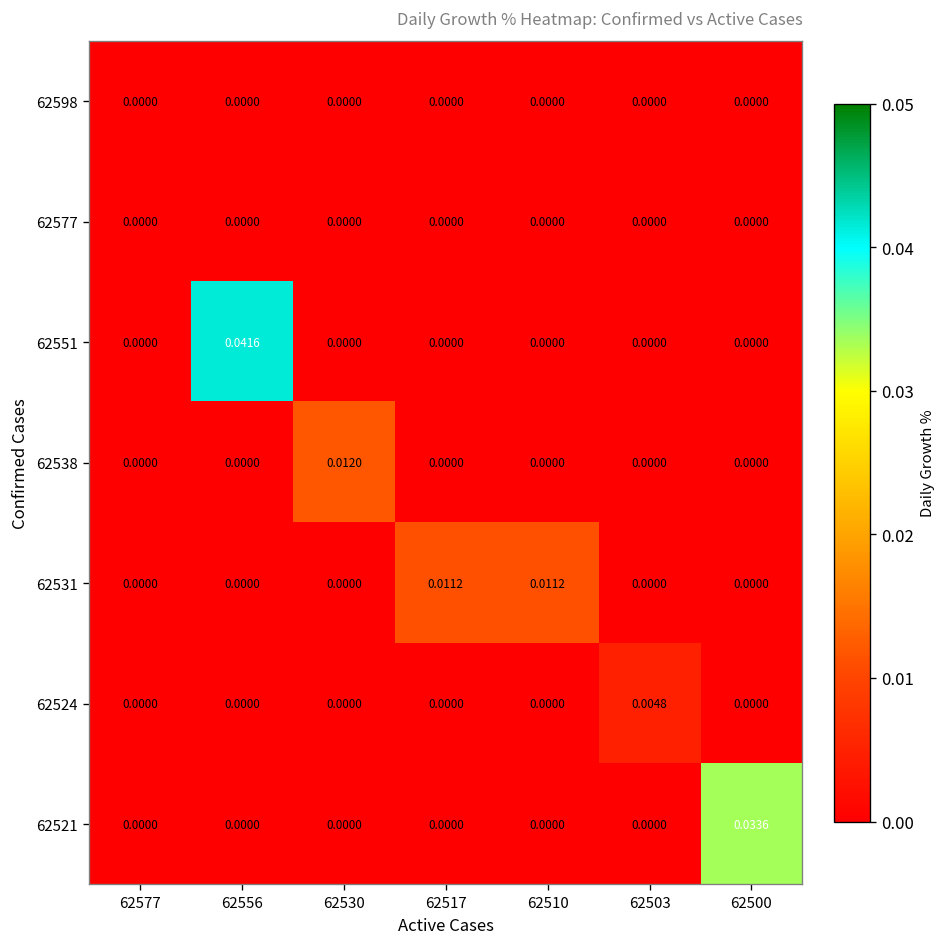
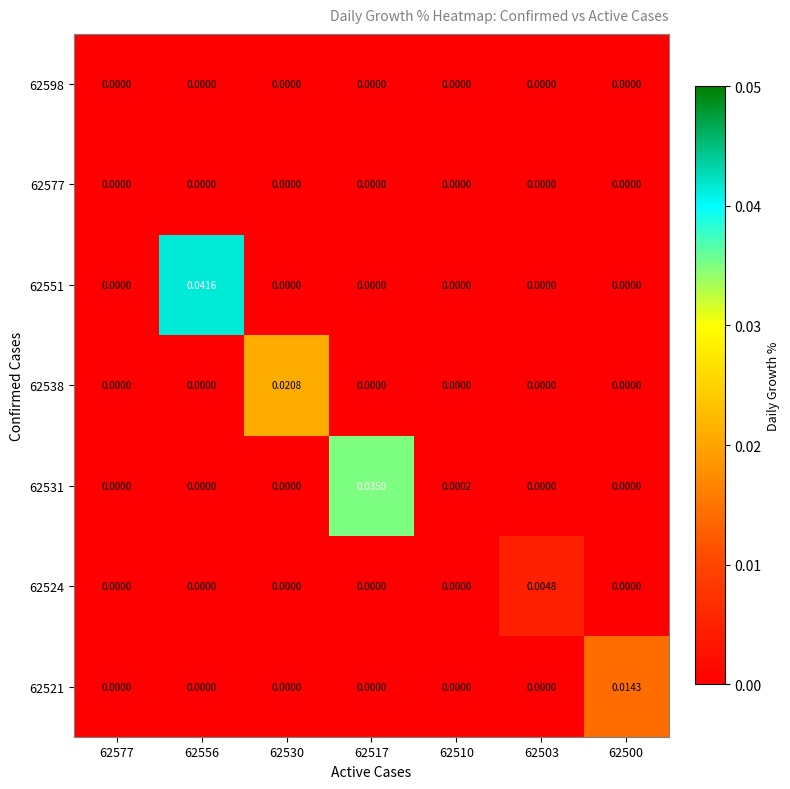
  {
    "62598": {
      "62577": 0.0000,
      "62556": 0.0000,
      "62530": 0.0000,
      "62517": 0.0000,
      "62510": 0.0000,
      "62503": 0.0000,
      "62500": 0.0000
    },
    "62577": {
      "62577": 0.0000,
      "62556": 0.0000,
      "62530": 0.0000,
      "62517": 0.0000,
      "62510": 0.0000,
      "62503": 0.0000,
      "62500": 0.0000
    },
    "62551": {
      "62577": 0.0000,
      "62556": 0.0416,
      "62530": 0.0000,
      "62517": 0.0000,
      "62510": 0.0000,
      "62503": 0.0000,
      "62500": 0.0000
    },
    "62538": {
      "62577": 0.0000,
      "62556": 0.0000,
-     "62530": 0.0120,
+     "62530": 0.0208,
      "62517": 0.0000,
      "62510": 0.0000,
      "62503": 0.0000,
      "62500": 0.0000
    },
    "62531": {
      "62577": 0.0000,
      "62556": 0.0000,
      "62530": 0.0000,
-     "62517": 0.0112,
-     "62510": 0.0112,
+     "62517": 0.0350,
+     "62510": 0.0002,
      "62503": 0.0000,
      "62500": 0.0000
    },
    "62524": {
      "62577": 0.0000,
      "62556": 0.0000,
      "62530": 0.0000,
      "62517": 0.0000,
      "62510": 0.0000,
      "62503": 0.0048,
      "62500": 0.0000
    },
    "62521": {
      "62577": 0.0000,
      "62556": 0.0000,
      "62530": 0.0000,
      "62517": 0.0000,
      "62510": 0.0000,
      "62503": 0.0000,
-     "62500": 0.0336
+     "62500": 0.0143
    }
  }
